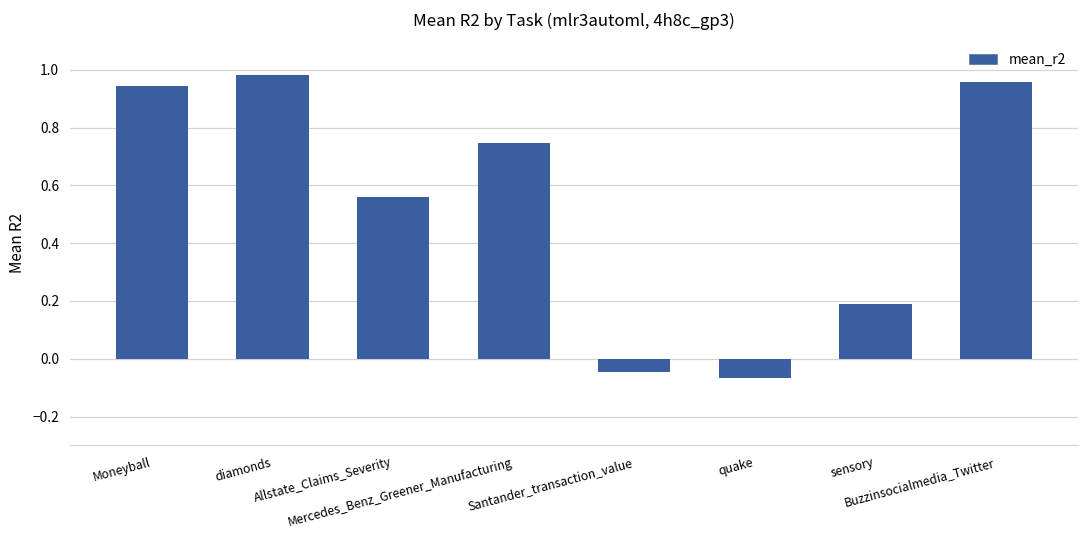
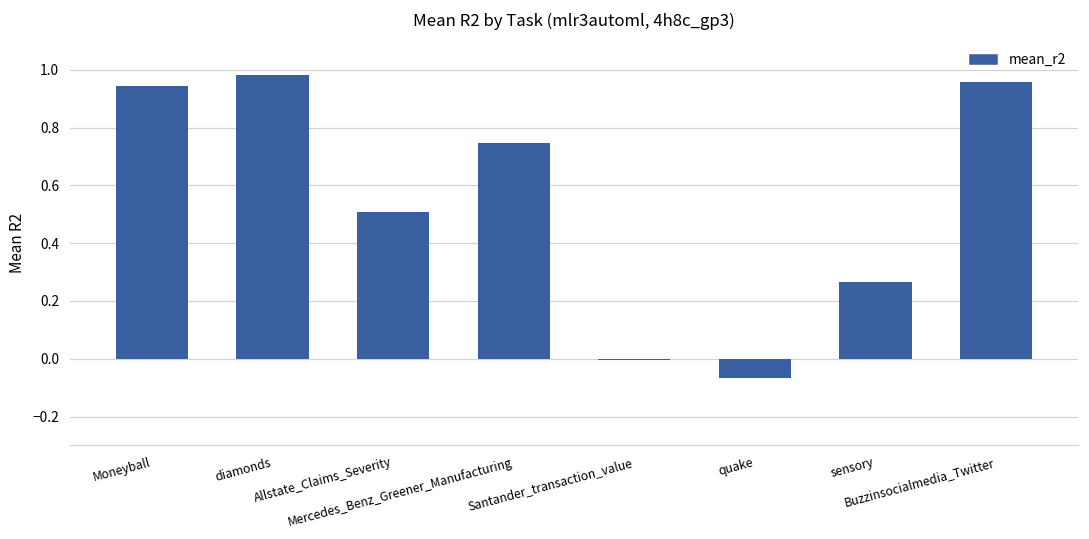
  {
    "Moneyball": 0.94,
    "diamonds": 0.98,
-   "Allstate_Claims_Severity": 0.56,
+   "Allstate_Claims_Severity": 0.51,
    "Mercedes_Benz_Greener_Manufacturing": 0.75,
-   "Santander_transaction_value": -0.05,
+   "Santander_transaction_value": -0.01,
    "quake": -0.07,
-   "sensory": 0.19,
+   "sensory": 0.27,
    "Buzzinsocialmedia_Twitter": 0.96
  }
